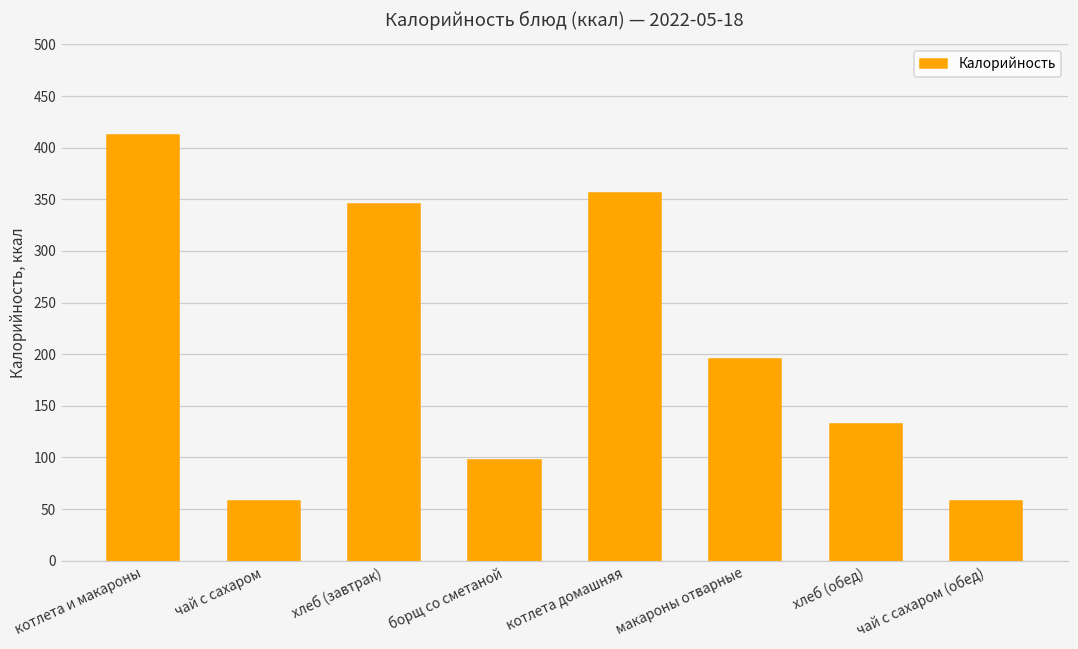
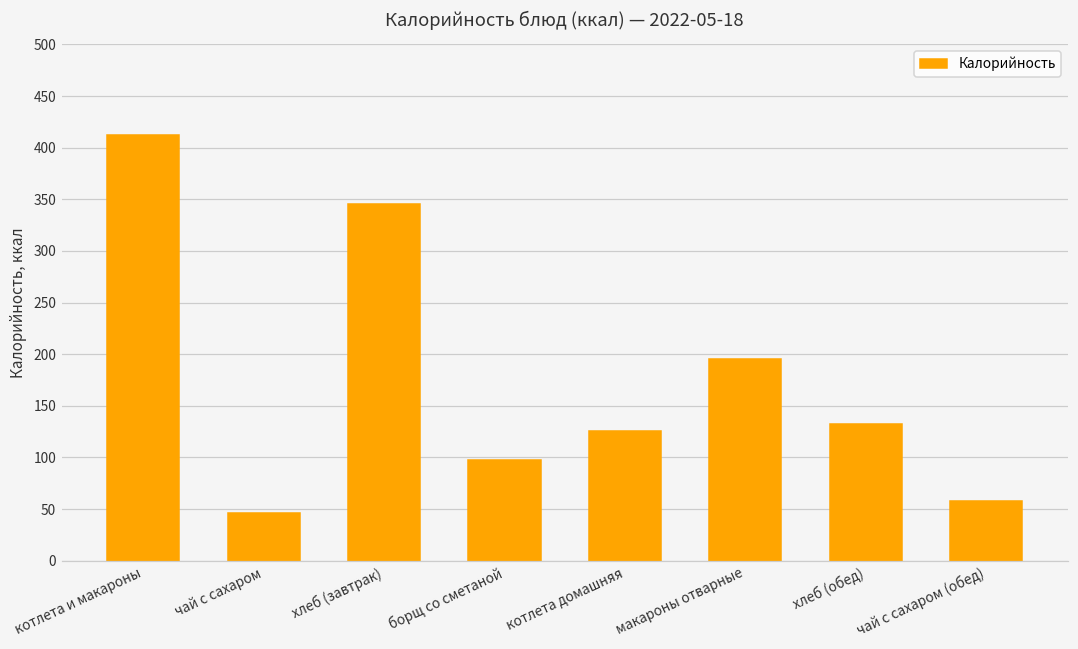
  {
    "котлета и макароны": 410,
-   "чай с сахаром": 60,
+   "чай с сахаром": 50,
    "хлеб (завтрак)": 350,
    "борщ со сметаной": 100,
-   "котлета домашняя": 360,
+   "котлета домашняя": 130,
    "макароны отварные": 200,
    "хлеб (обед)": 130,
    "чай с сахаром (обед)": 60
  }
